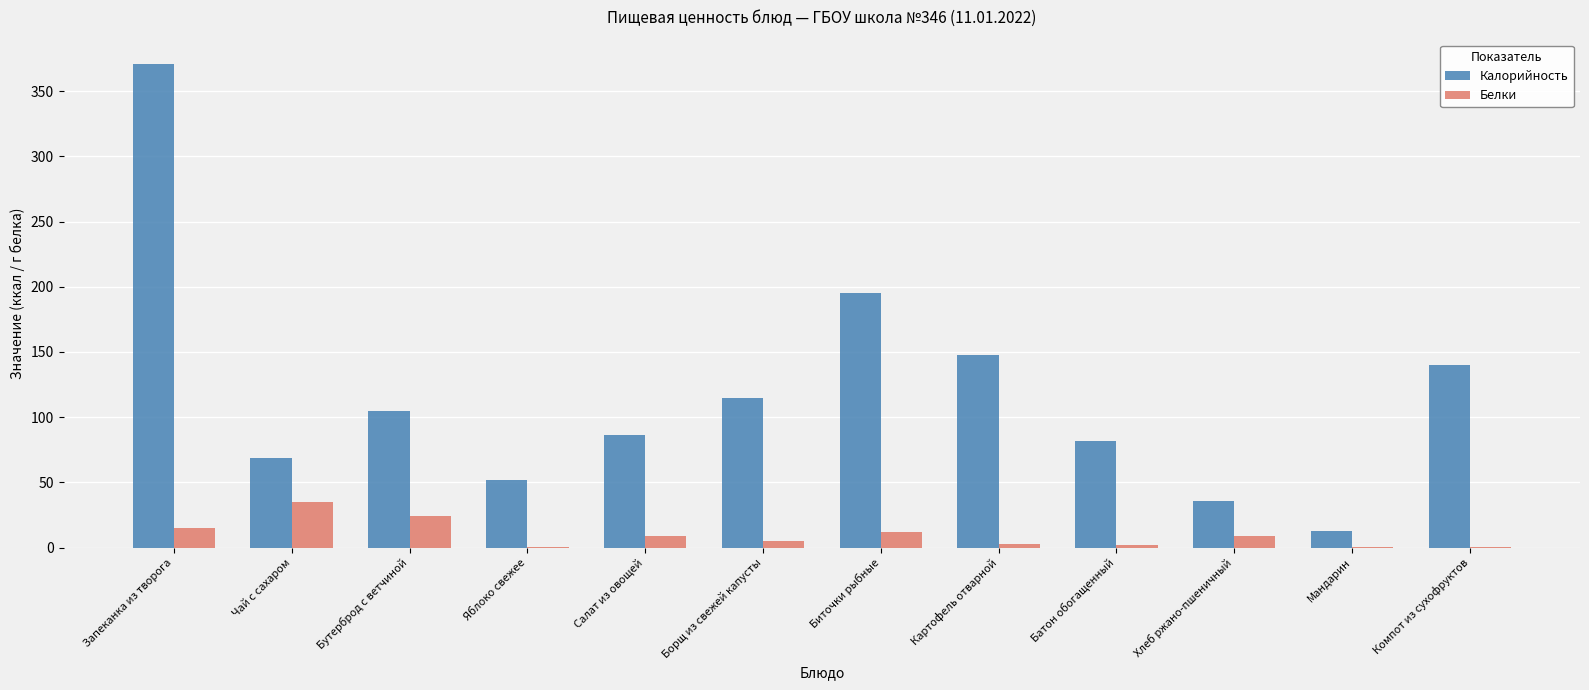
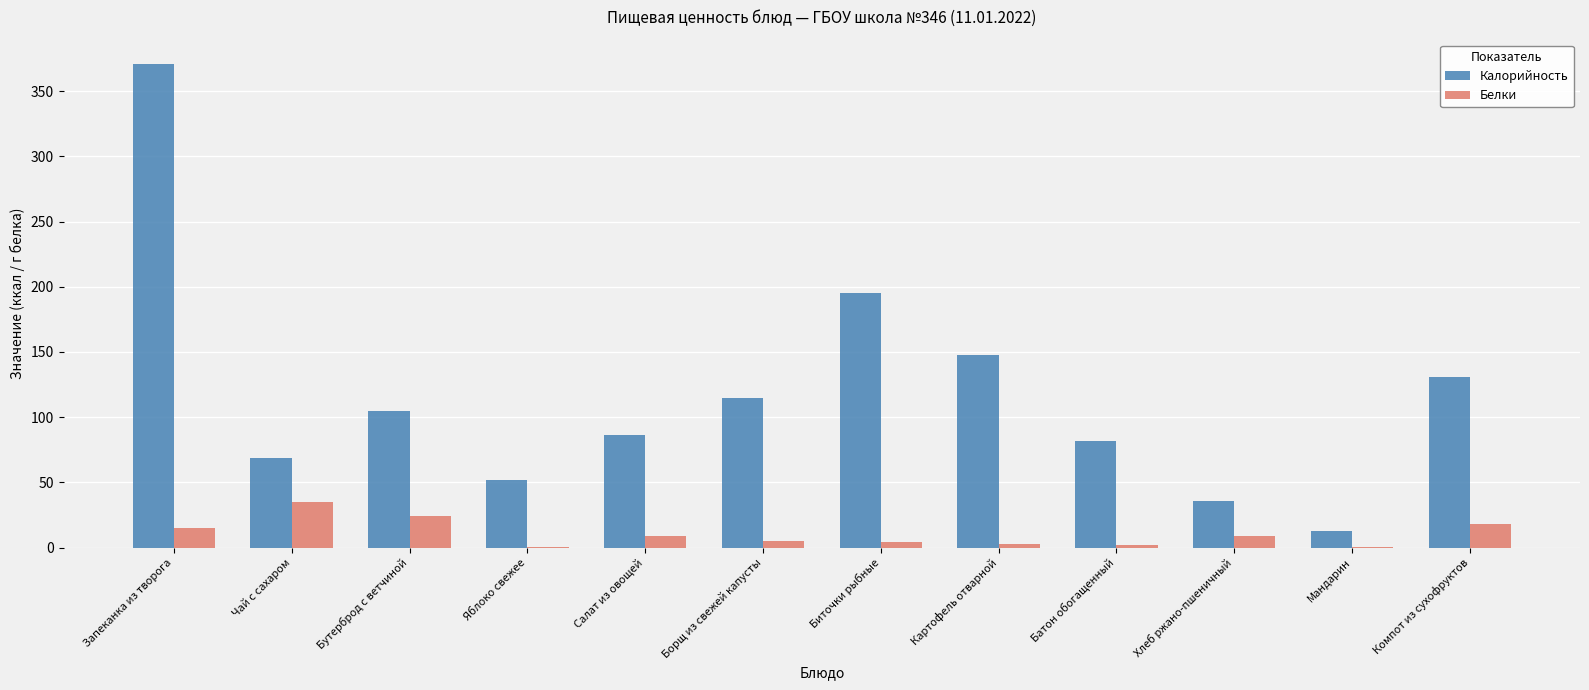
  {
    "Калорийность": {
      "Запеканка из творога": 371,
      "Чай с сахаром": 69,
      "Бутерброд с ветчиной": 105,
      "Яблоко свежее": 52,
      "Салат из овощей": 86,
      "Борщ из свежей капусты": 115,
      "Биточки рыбные": 195,
      "Картофель отварной": 148,
      "Батон обогащенный": 82,
      "Хлеб ржано-пшеничный": 36,
      "Мандарин": 13,
-     "Компот из сухофруктов": 140
+     "Компот из сухофруктов": 131
    },
    "Белки": {
      "Запеканка из творога": 15,
      "Чай с сахаром": 35,
      "Бутерброд с ветчиной": 24,
      "Салат из овощей": 9,
      "Борщ из свежей капусты": 5,
-     "Биточки рыбные": 12,
+     "Биточки рыбные": 4,
      "Картофель отварной": 3,
      "Батон обогащенный": 2,
      "Хлеб ржано-пшеничный": 9,
-     "Компот из сухофруктов": 1
+     "Компот из сухофруктов": 18
    }
  }
